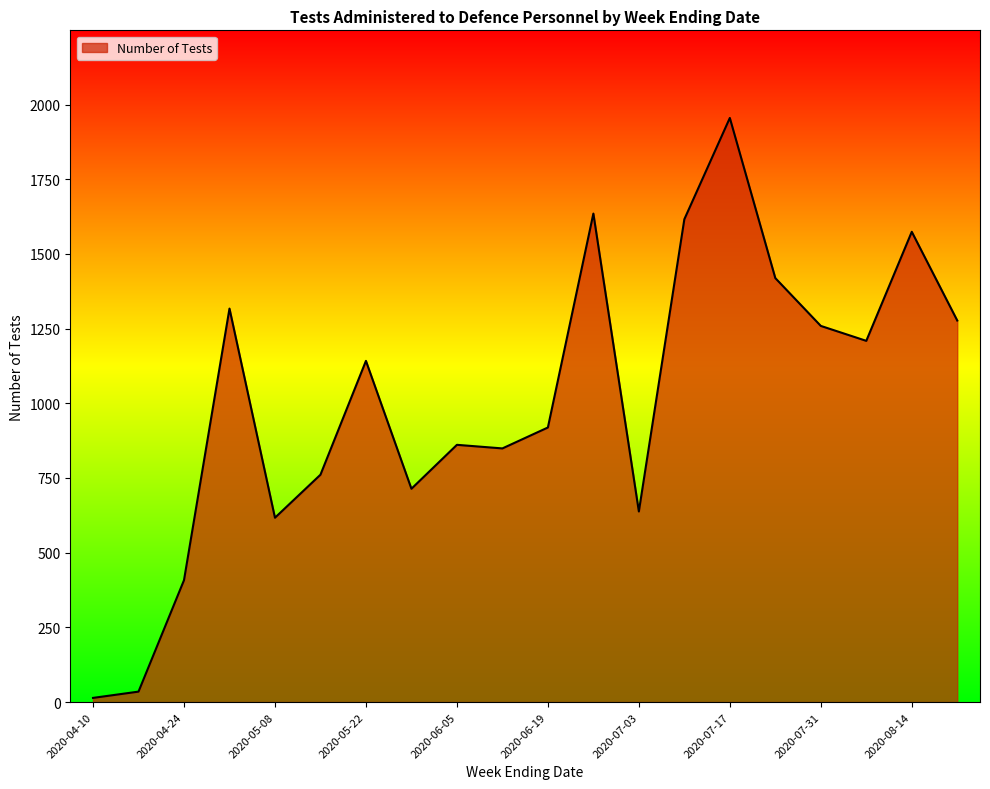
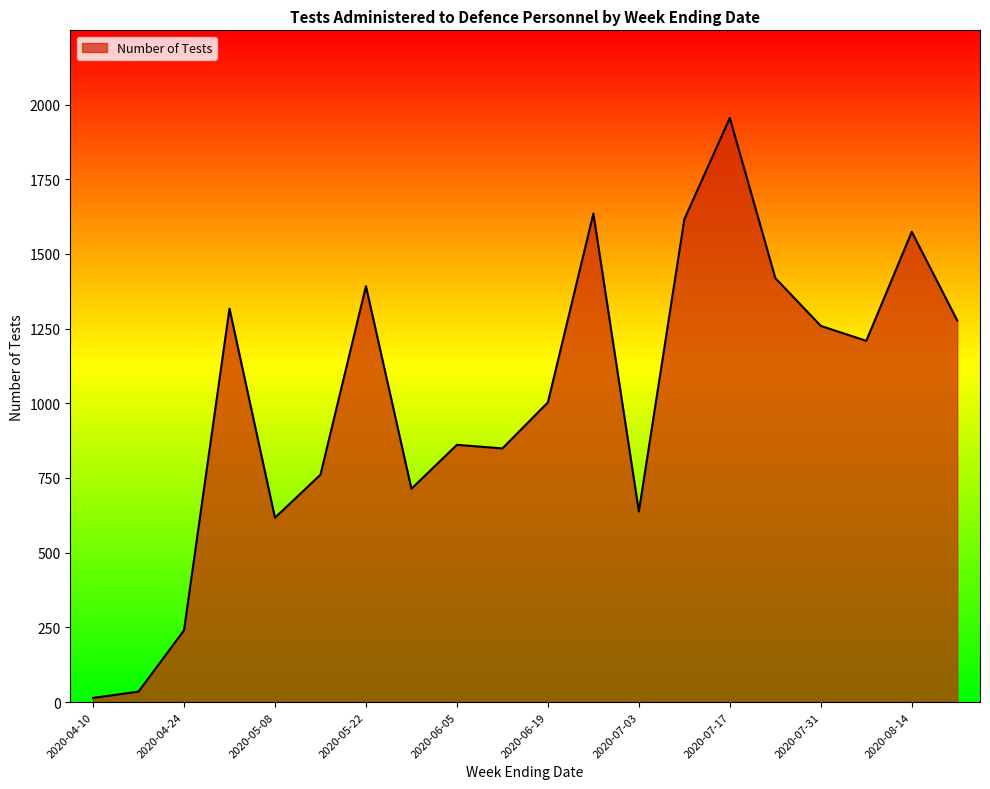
  {
    "2020-04-10": 10,
-   "2020-04-24": 410,
+   "2020-04-24": 240,
    "2020-05-08": 620,
-   "2020-05-22": 1140,
+   "2020-05-22": 1390,
    "2020-06-05": 860,
-   "2020-06-19": 920,
+   "2020-06-19": 1000,
    "2020-07-03": 640,
    "2020-07-17": 1960,
    "2020-07-31": 1260,
    "2020-08-14": 1570
  }
